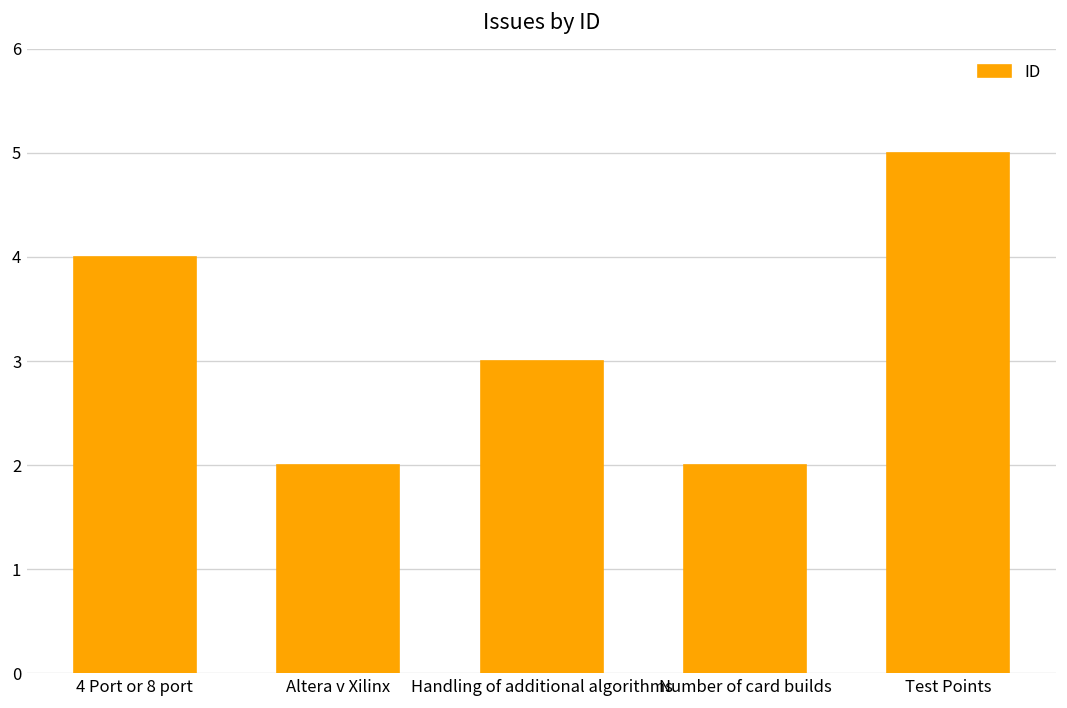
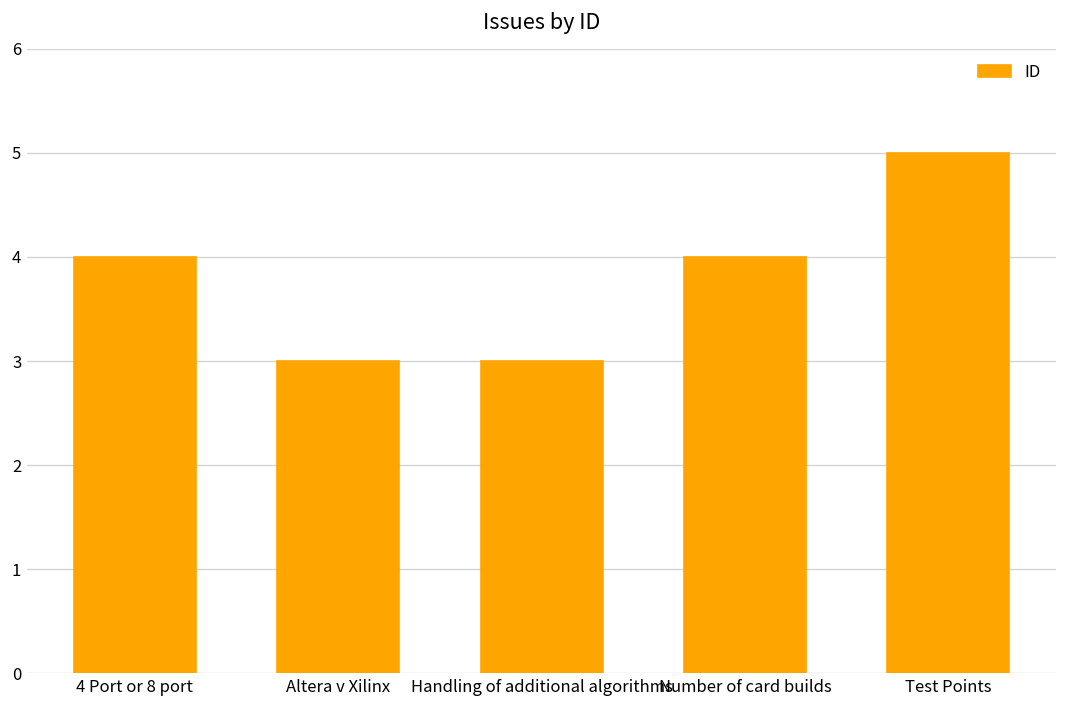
  {
    "4 Port or 8 port": 4,
-   "Altera v Xilinx": 2,
+   "Altera v Xilinx": 3,
    "Handling of additional algorithms": 3,
-   "Number of card builds": 2,
+   "Number of card builds": 4,
    "Test Points": 5
  }
